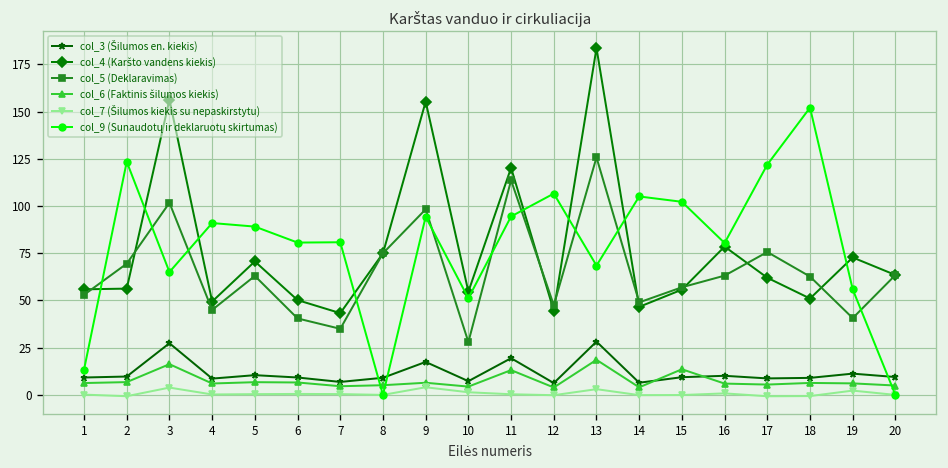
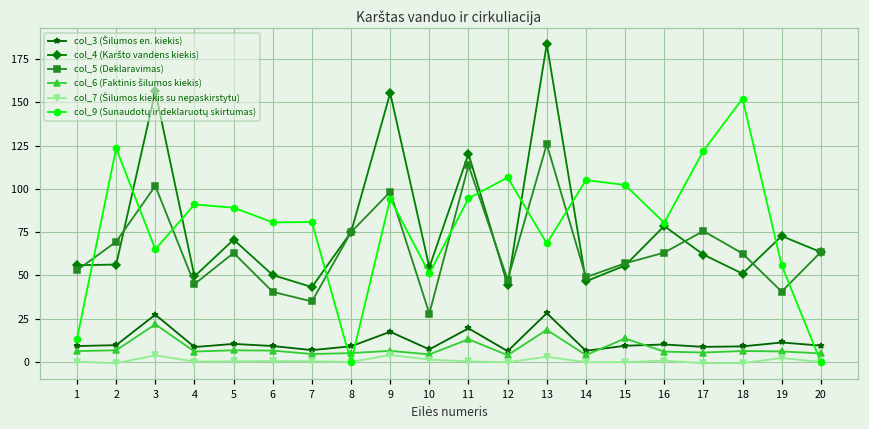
  {
    "col_6 (Faktinis šilumos kiekis)": {
      "1": 6,
      "2": 7,
-     "3": 16,
+     "3": 22,
      "4": 6,
      "5": 7,
      "6": 7,
      "7": 5,
      "8": 5,
      "9": 6,
      "10": 4,
      "11": 13,
      "12": 4,
      "13": 19,
      "14": 4,
      "15": 14,
      "16": 6,
      "17": 5,
      "18": 6,
      "19": 6,
      "20": 5
    },
    "col_7 (Šilumos kiekis su nepaskirstytu)": {
      "1": 0,
      "2": -1,
      "3": 4,
      "4": 0,
      "5": 0,
      "6": 1,
      "7": 0,
      "9": 4,
      "10": 1,
      "11": 0,
      "12": 0,
      "13": 3,
      "14": 0,
      "15": 0,
      "16": 1,
      "17": -1,
      "18": -1,
      "19": 2
    },
    "col_9 (Sunaudotų ir deklaruotų skirtumas)": {
      "1": 13,
      "2": 123,
      "3": 65,
      "4": 91,
      "5": 89,
      "6": 81,
      "7": 81,
      "9": 94,
      "10": 51,
      "11": 95,
      "12": 107,
      "13": 68,
      "14": 105,
      "15": 102,
      "16": 80,
      "17": 122,
      "18": 152,
      "19": 56
    }
  }
